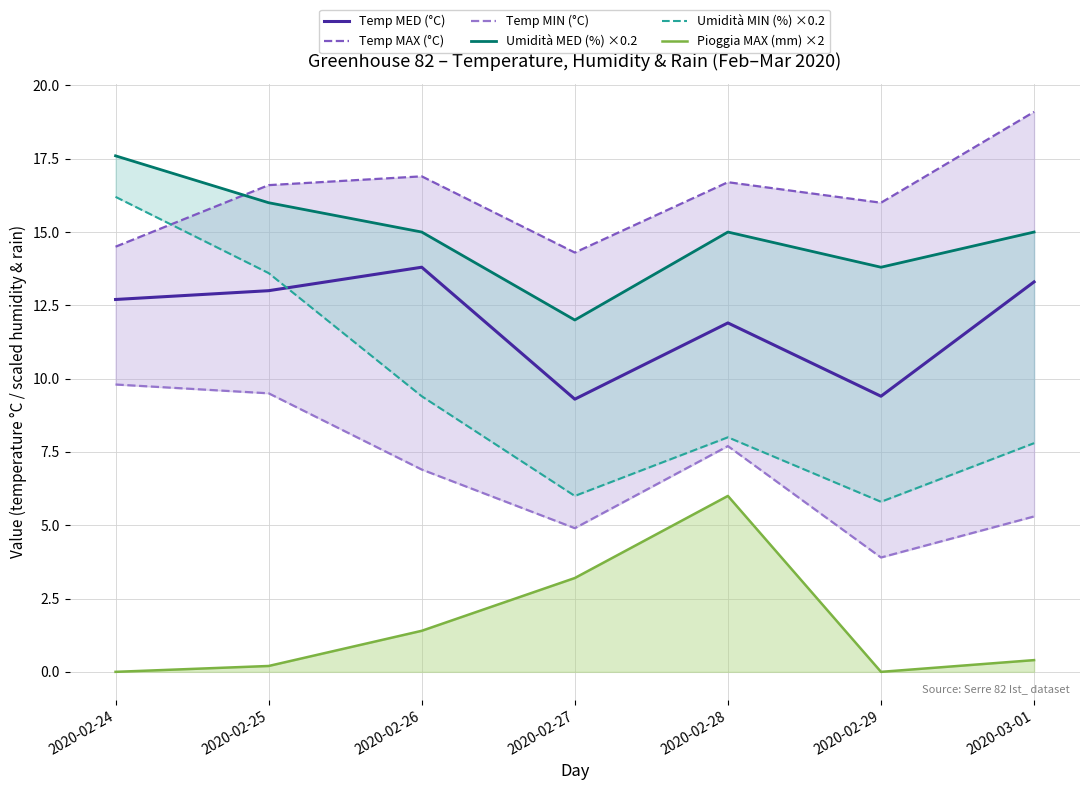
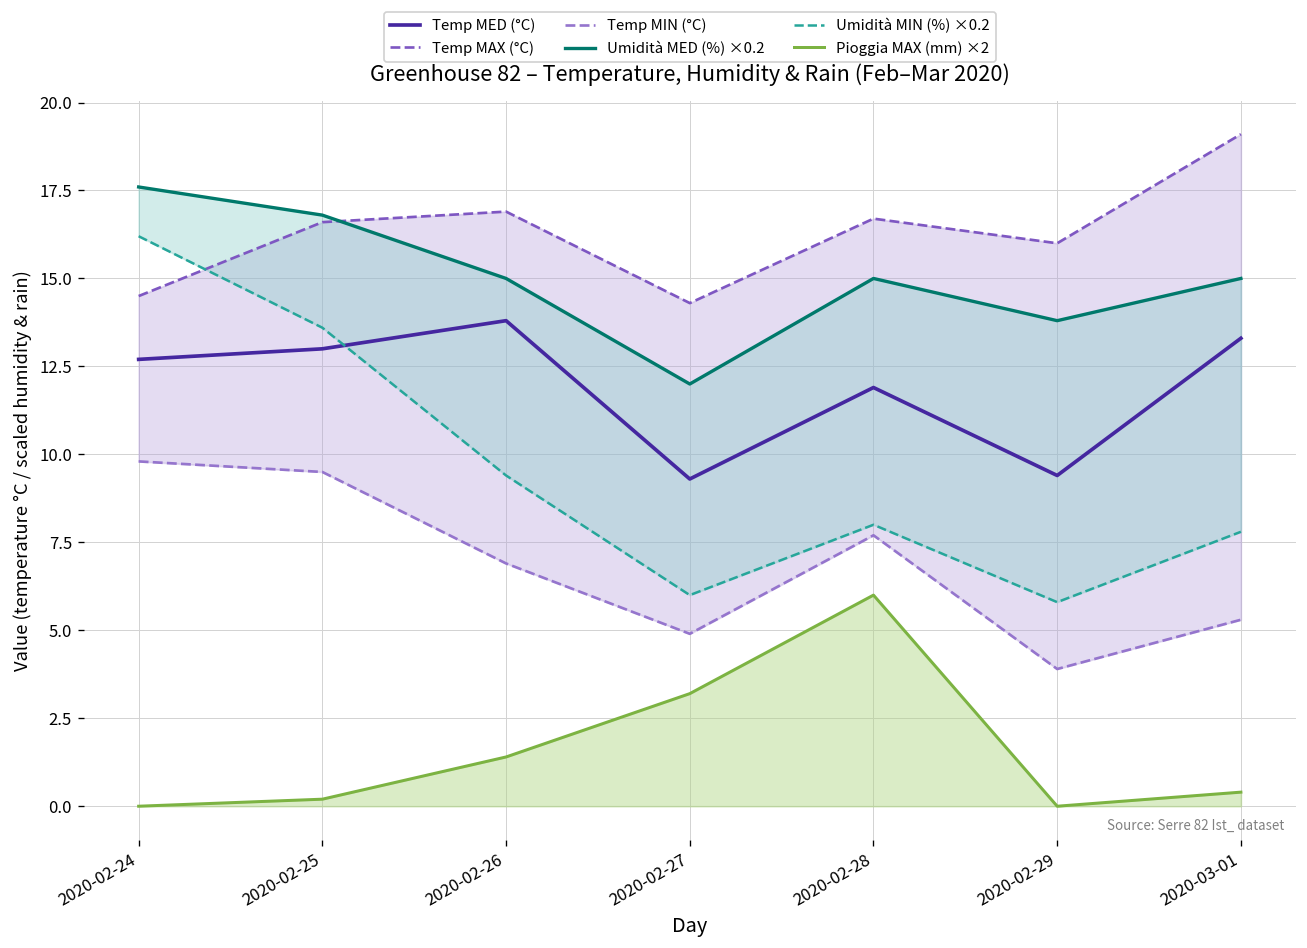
  {
    "Temp MED (°C)": {
      "2020-02-24": 12.7,
      "2020-02-25": 13.0,
      "2020-02-26": 13.8,
      "2020-02-27": 9.3,
      "2020-02-28": 11.9,
      "2020-02-29": 9.4,
      "2020-03-01": 13.3
    },
    "Umidità MED (%) ×0.2": {
      "2020-02-24": 17.6,
-     "2020-02-25": 16.0,
+     "2020-02-25": 16.8,
      "2020-02-26": 15.0,
      "2020-02-27": 12.0,
      "2020-02-28": 15.0,
      "2020-02-29": 13.8,
      "2020-03-01": 15.0
    },
    "Umidità MIN (%) ×0.2": {
      "2020-02-24": 16.2,
      "2020-02-25": 13.6,
      "2020-02-26": 9.4,
      "2020-02-27": 6.0,
      "2020-02-28": 8.0,
      "2020-02-29": 5.8,
      "2020-03-01": 7.8
    },
    "Pioggia MAX (mm) ×2": {
      "2020-02-24": 0.0,
      "2020-02-25": 0.2,
      "2020-02-26": 1.4,
      "2020-02-27": 3.2,
      "2020-02-28": 6.0,
      "2020-02-29": 0.0
    }
  }
